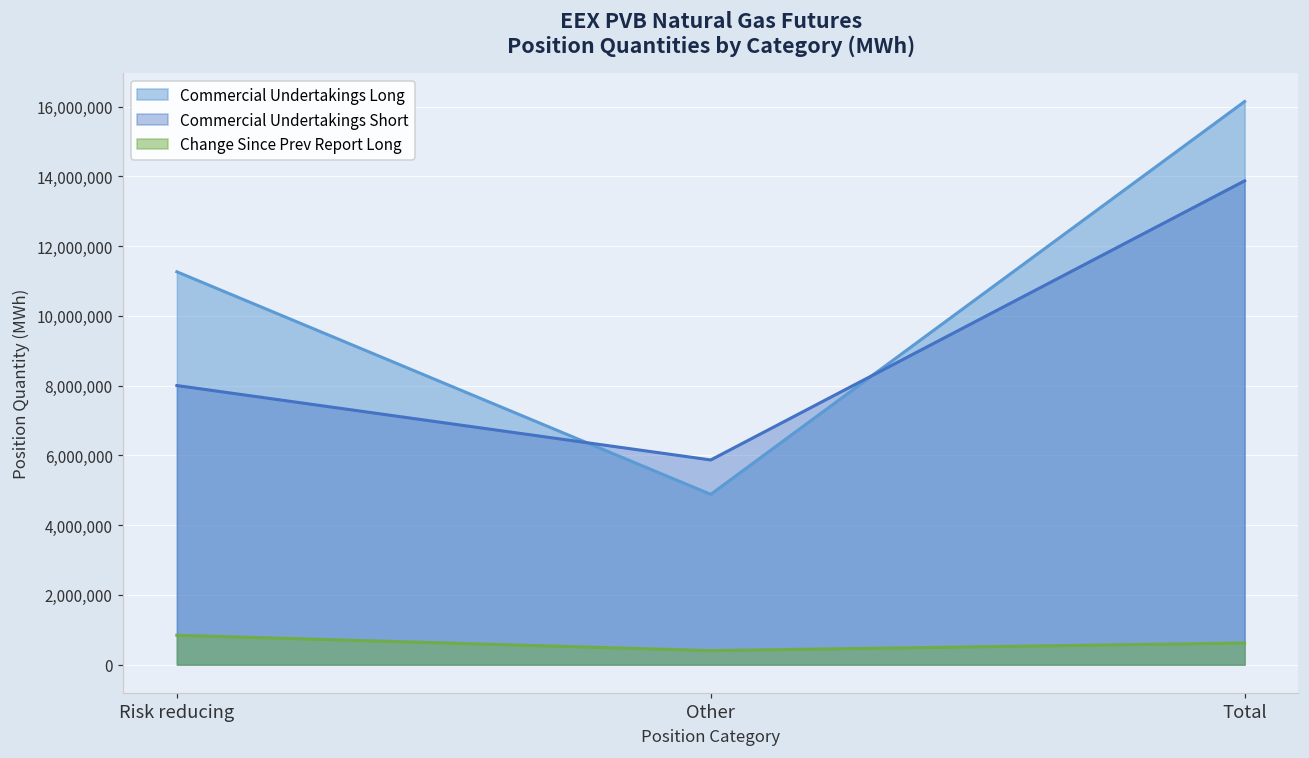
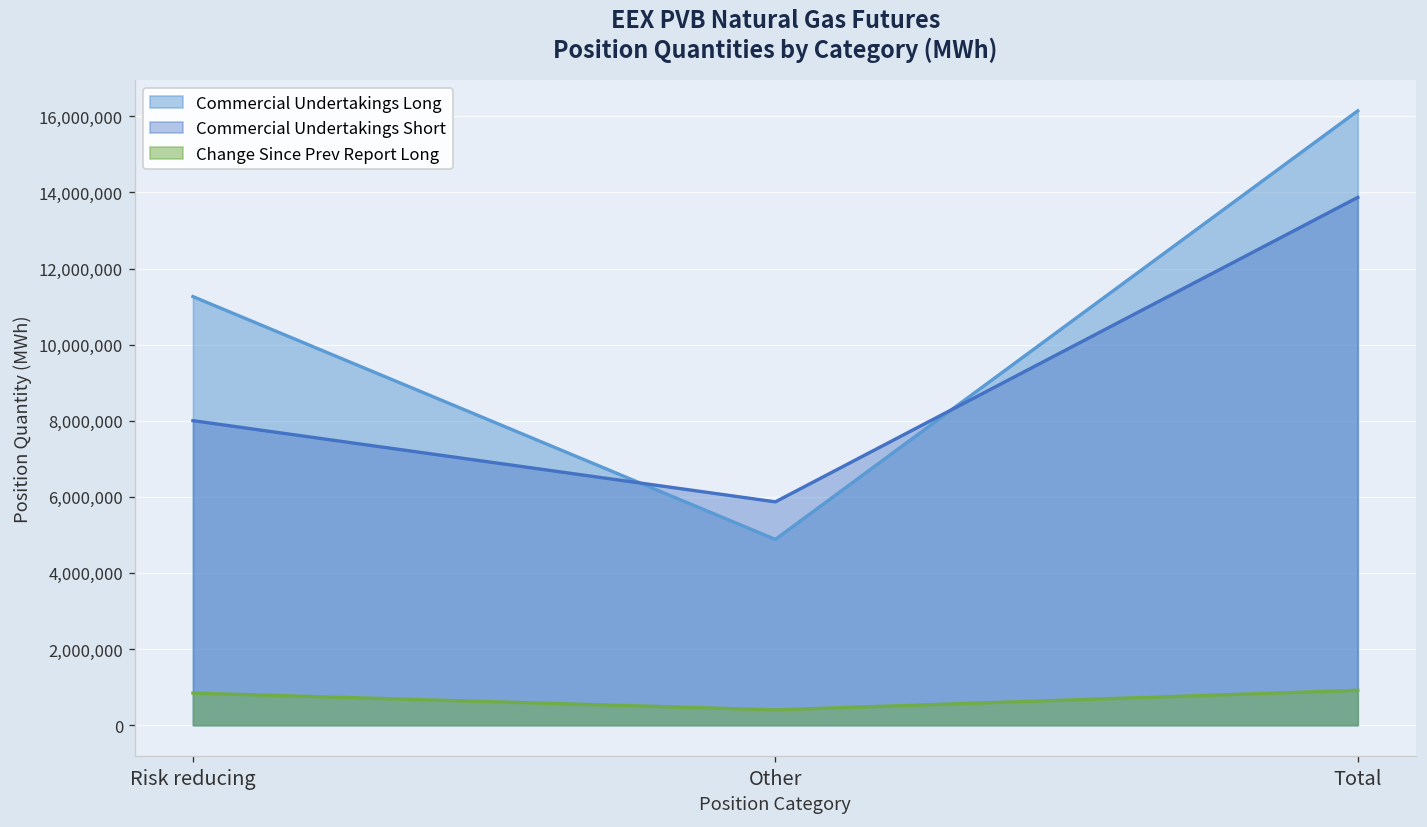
  {
    "Change Since Prev Report Long": {
      "Risk reducing": "800,000",
      "Other": "400,000",
-     "Total": "600,000"
+     "Total": "900,000"
    }
  }
